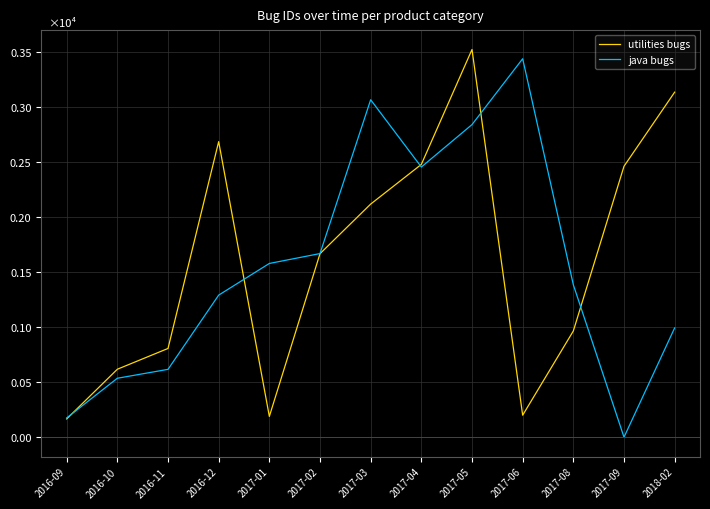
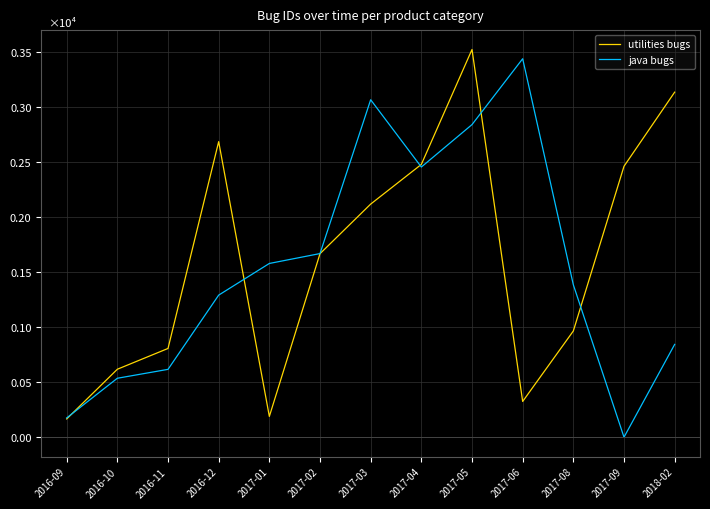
  {
    "utilities bugs": {
      "2016-10": 0.062,
      "2016-11": 0.081,
      "2016-12": 0.269,
      "2017-01": 0.019,
      "2017-03": 0.212,
      "2017-04": 0.248,
      "2017-05": 0.353,
-     "2017-06": 0.020,
+     "2017-06": 0.033,
      "2017-08": 0.097,
      "2017-09": 0.246,
      "2018-02": 0.314
    },
    "java bugs": {
      "2016-10": 0.054,
      "2016-11": 0.062,
      "2016-12": 0.129,
      "2017-01": 0.158,
      "2017-03": 0.307,
      "2017-04": 0.246,
      "2017-05": 0.284,
      "2017-06": 0.344,
      "2017-08": 0.139,
      "2017-09": 0.000,
-     "2018-02": 0.099
+     "2018-02": 0.084
    }
  }
